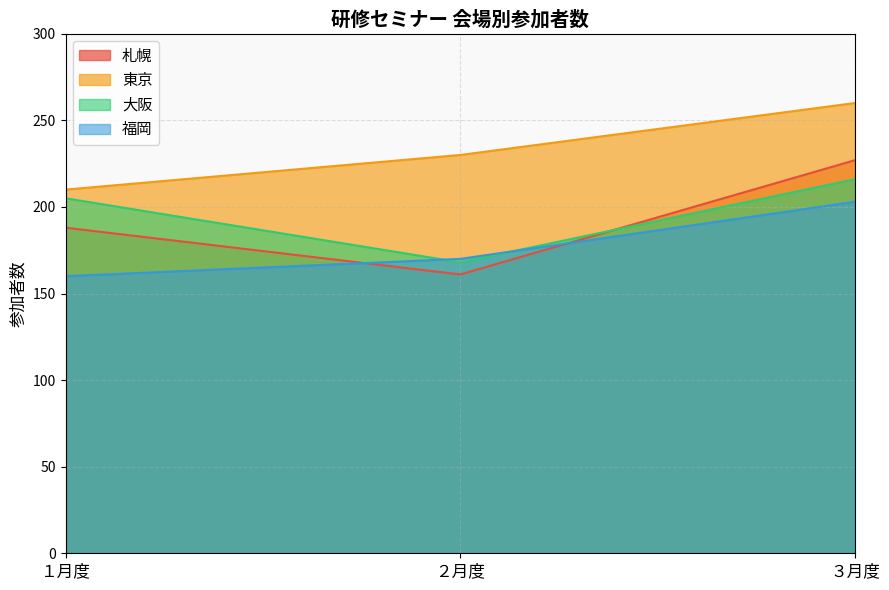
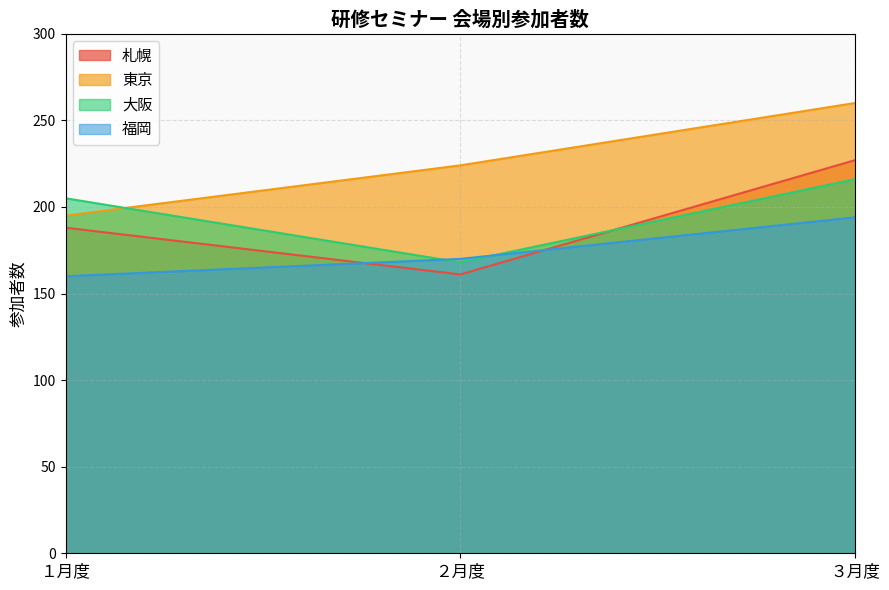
  {
    "札幌": {
      "１月度": 188,
      "２月度": 161,
      "３月度": 227
    },
    "東京": {
-     "１月度": 210,
-     "２月度": 230,
+     "１月度": 195,
+     "２月度": 224,
      "３月度": 260
    },
    "大阪": {
      "１月度": 205,
      "２月度": 168,
      "３月度": 216
    },
    "福岡": {
      "１月度": 160,
      "２月度": 170,
-     "３月度": 203
+     "３月度": 194
    }
  }
